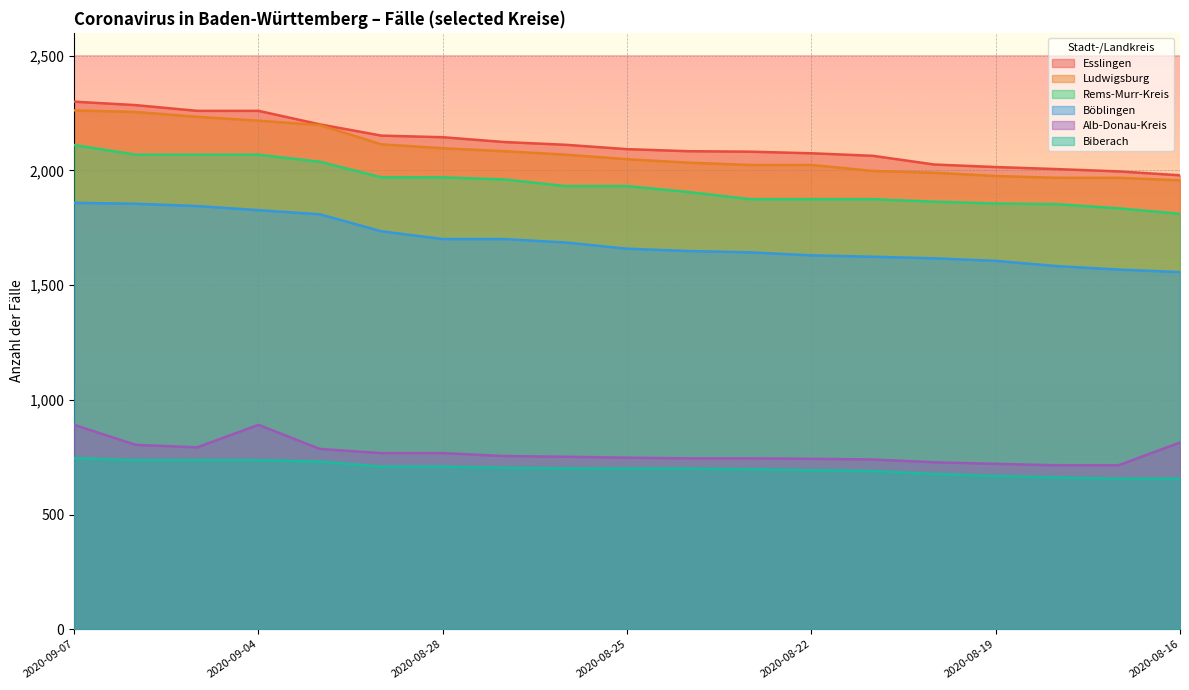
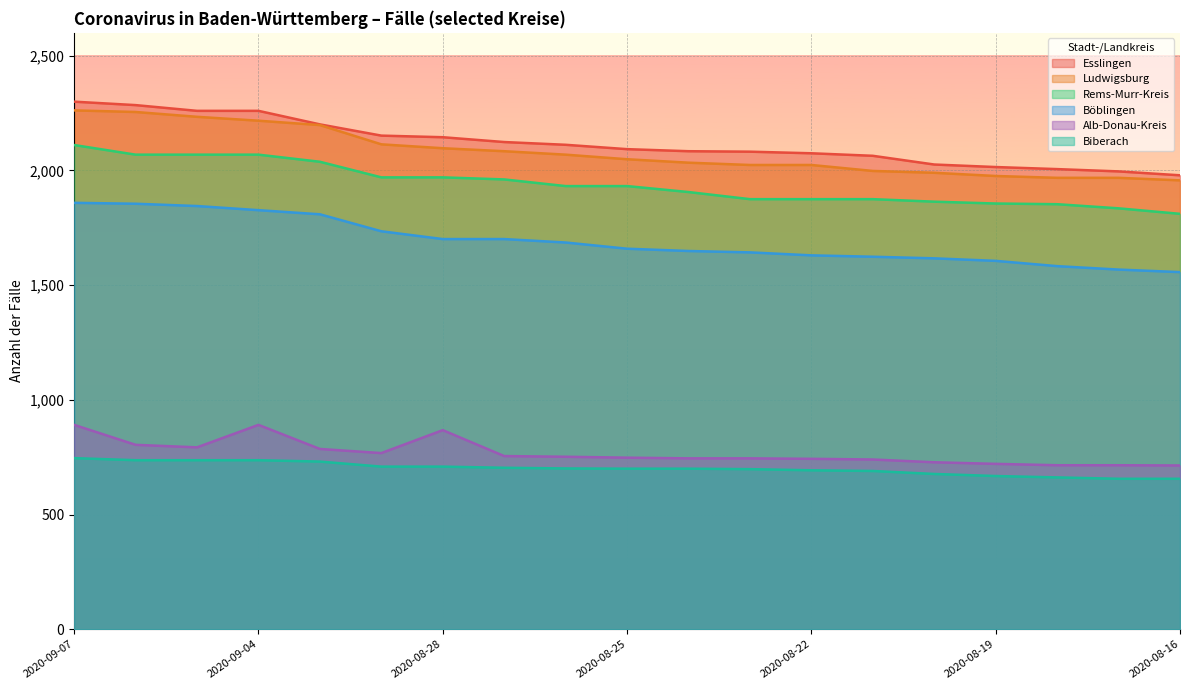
  {
    "Alb-Donau-Kreis": {
      "2020-09-07": 890,
      "2020-09-04": 890,
-     "2020-08-28": 770,
+     "2020-08-28": 870,
      "2020-08-25": 750,
      "2020-08-22": 740,
      "2020-08-19": 720,
-     "2020-08-16": 810
+     "2020-08-16": 710
    }
  }
